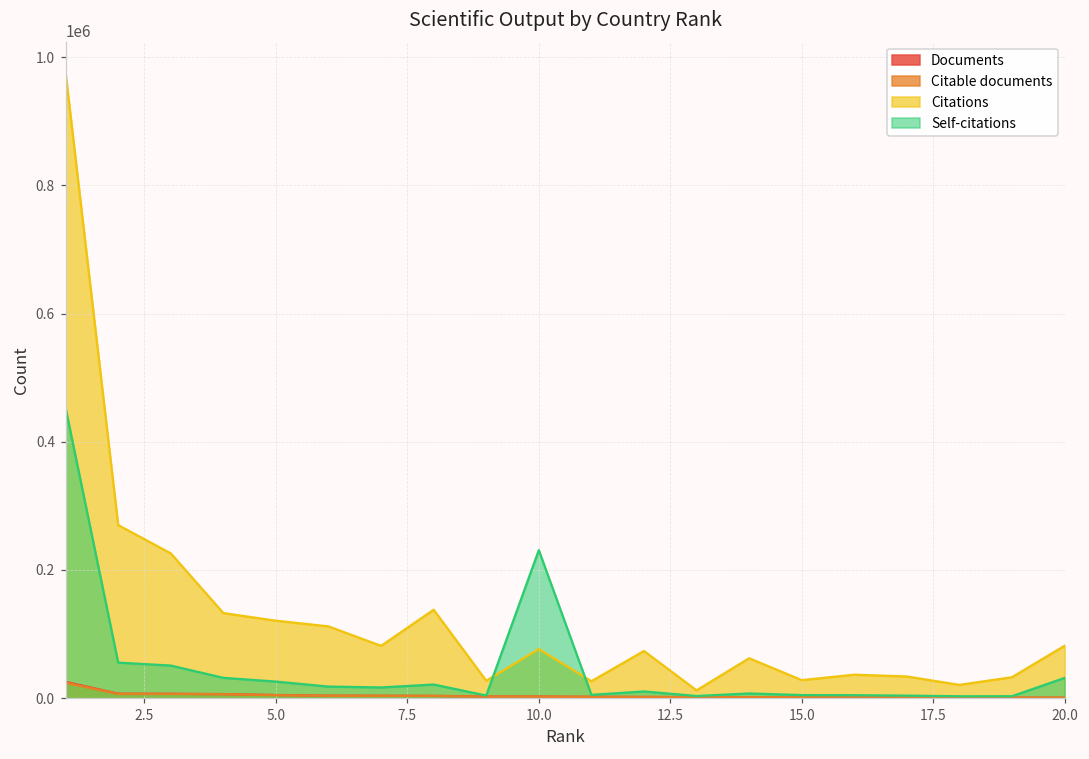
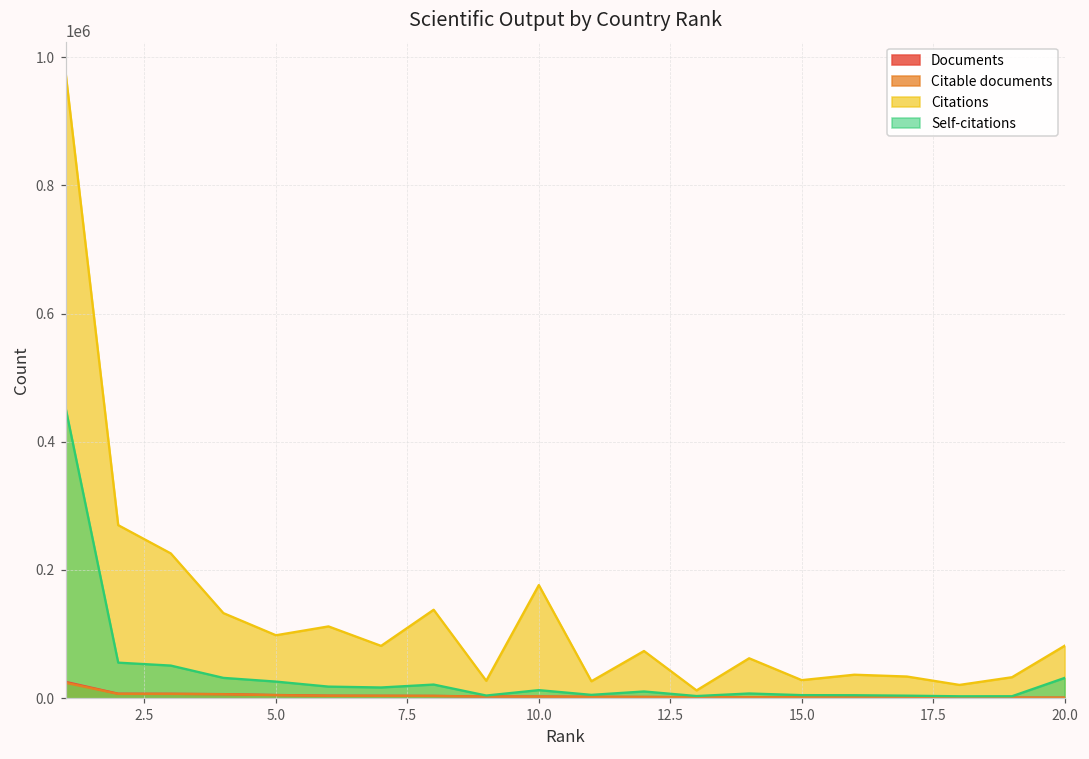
  {
    "Citations": {
-     "5.0": 120000,
-     "10.0": 80000,
+     "5.0": 100000,
+     "10.0": 180000,
      "15.0": 30000,
      "20.0": 80000
    },
    "Self-citations": {
      "5.0": 30000,
-     "10.0": 230000,
+     "10.0": 10000,
      "20.0": 30000
    }
  }
